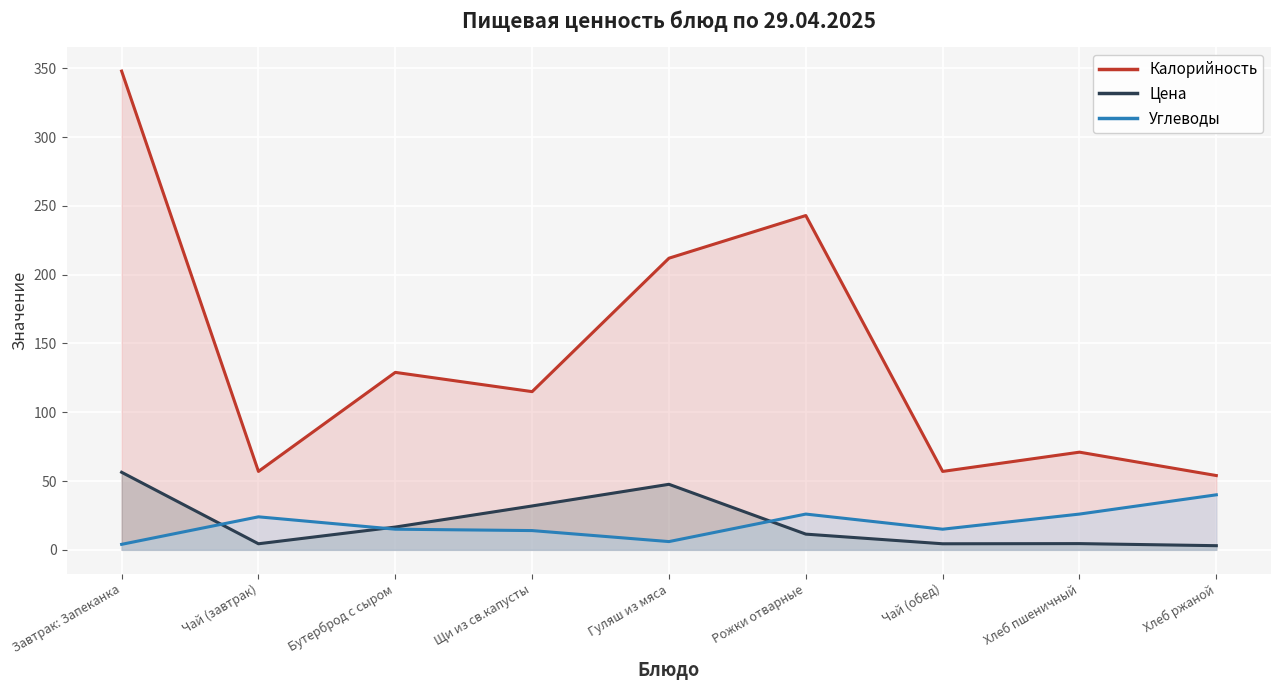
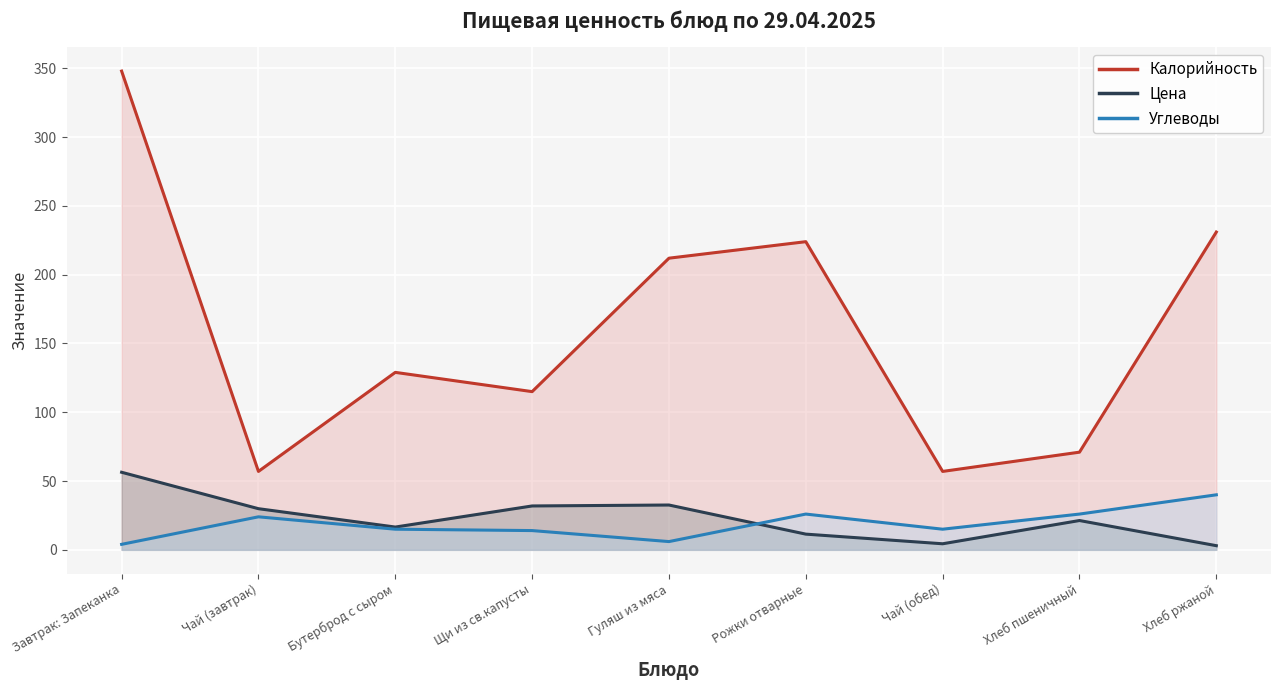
  {
    "Калорийность": {
      "Завтрак: Запеканка": 348,
      "Чай (завтрак)": 57,
      "Бутерброд с сыром": 129,
      "Щи из св.капусты": 115,
      "Гуляш из мяса": 212,
-     "Рожки отварные": 243,
+     "Рожки отварные": 224,
      "Чай (обед)": 57,
      "Хлеб пшеничный": 71,
-     "Хлеб ржаной": 54
+     "Хлеб ржаной": 231
    },
    "Цена": {
      "Завтрак: Запеканка": 56,
-     "Чай (завтрак)": 4,
+     "Чай (завтрак)": 30,
      "Щи из св.капусты": 32,
-     "Гуляш из мяса": 48,
+     "Гуляш из мяса": 33,
      "Рожки отварные": 11,
      "Чай (обед)": 4,
-     "Хлеб пшеничный": 5,
+     "Хлеб пшеничный": 21,
      "Хлеб ржаной": 3
    },
    "Углеводы": {
      "Завтрак: Запеканка": 4,
      "Чай (завтрак)": 24,
      "Щи из св.капусты": 14,
      "Гуляш из мяса": 6,
      "Рожки отварные": 26,
      "Чай (обед)": 15,
      "Хлеб пшеничный": 26,
      "Хлеб ржаной": 40
    }
  }
